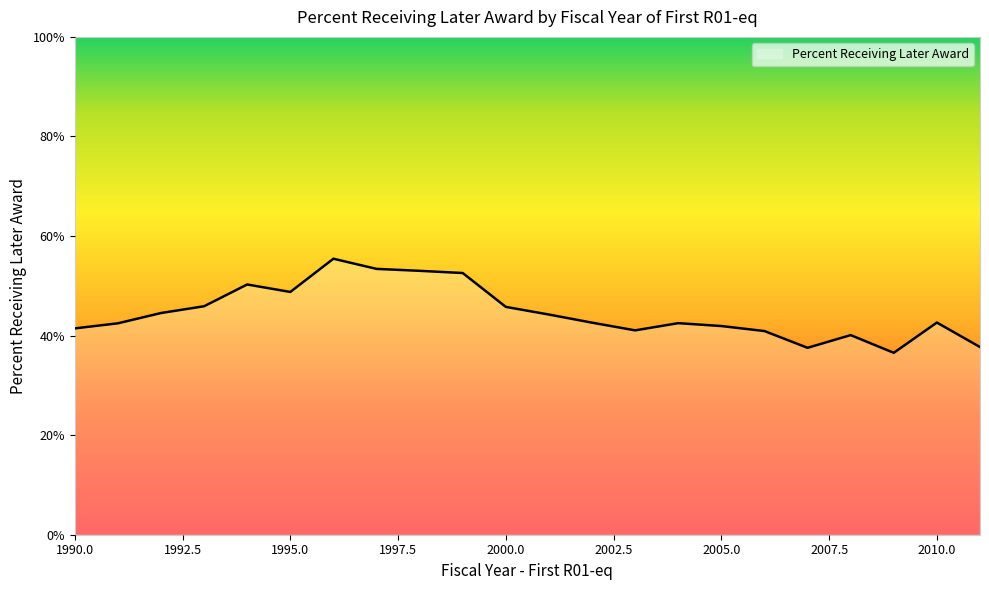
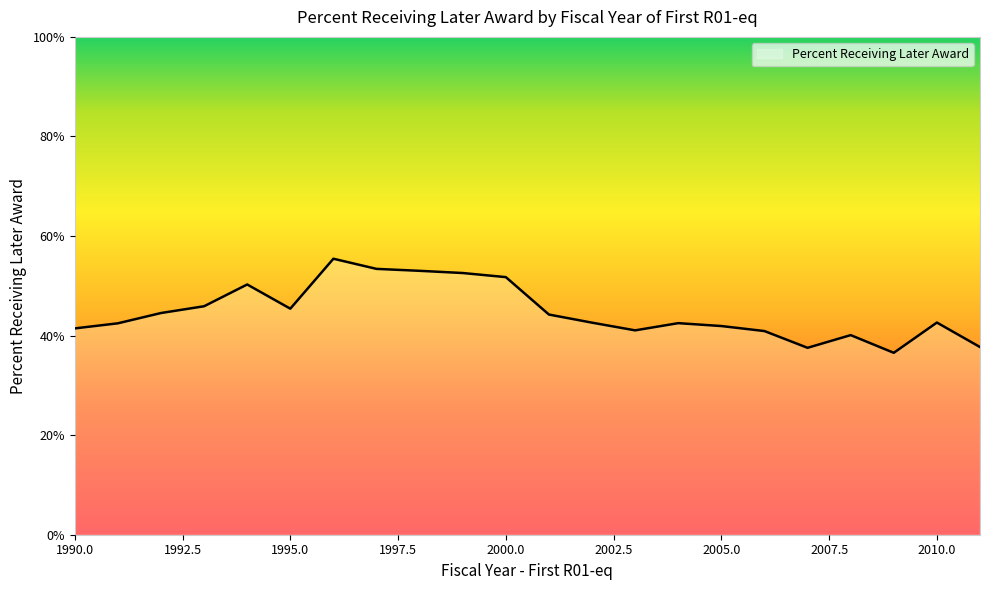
  {
    "1990.0": "41%",
-   "1995.0": "49%",
-   "2000.0": "46%",
+   "1995.0": "45%",
+   "2000.0": "52%",
    "2005.0": "42%",
    "2010.0": "43%"
  }
